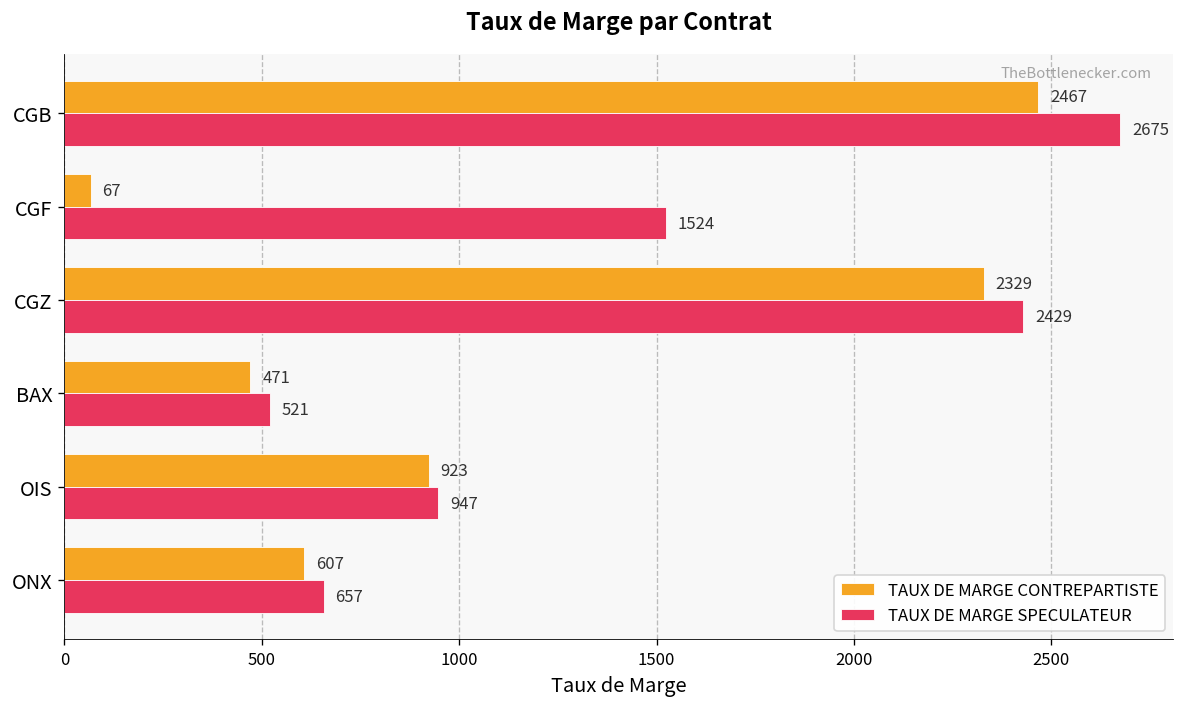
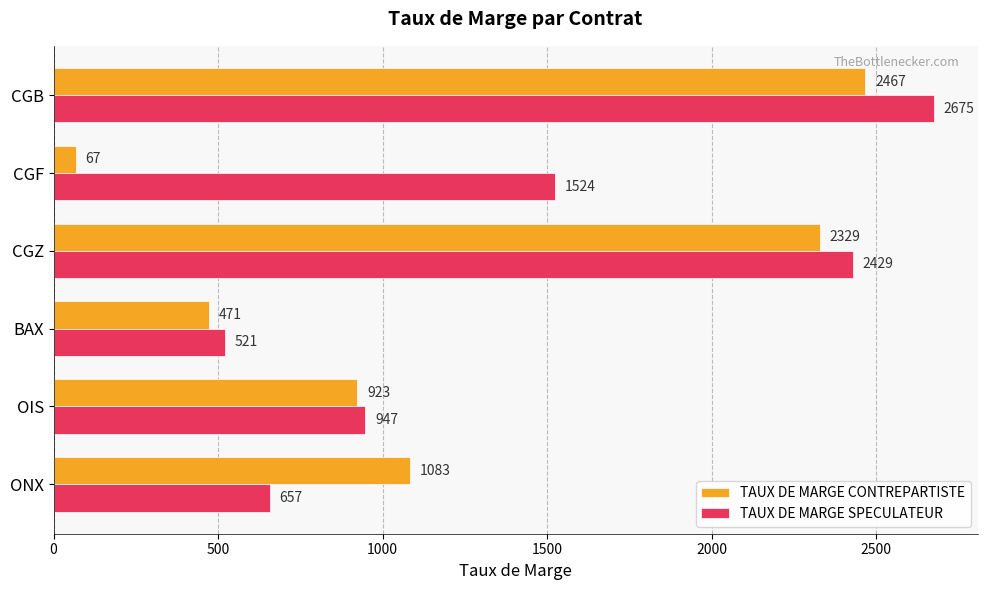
  {
    "TAUX DE MARGE CONTREPARTISTE": {
      "CGB": 2467,
      "CGF": 67,
      "CGZ": 2329,
      "BAX": 471,
      "OIS": 923,
-     "ONX": 607
+     "ONX": 1083
    },
    "TAUX DE MARGE SPECULATEUR": {
      "CGB": 2675,
      "CGF": 1524,
      "CGZ": 2429,
      "BAX": 521,
      "OIS": 947,
      "ONX": 657
    }
  }
